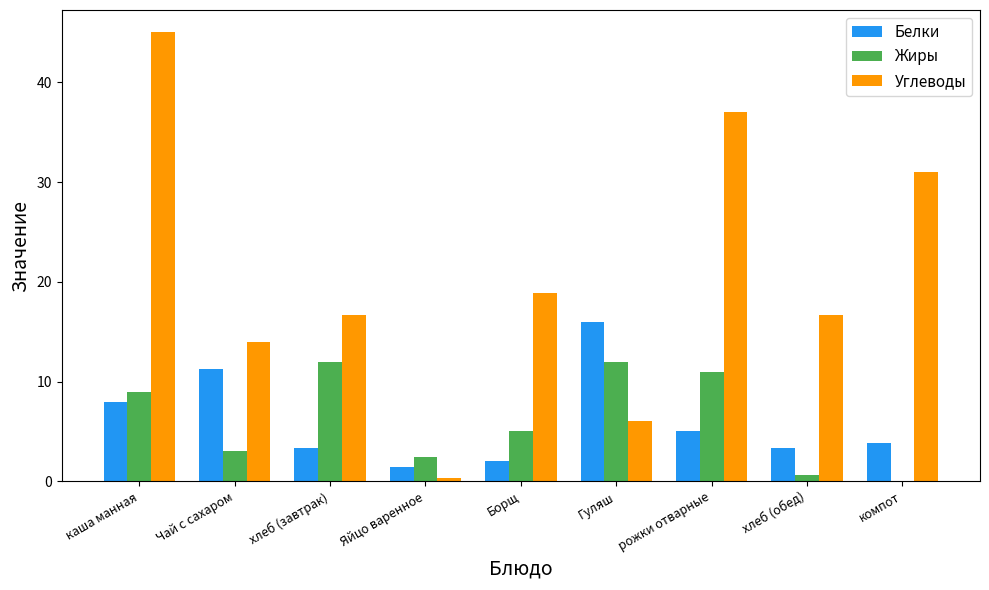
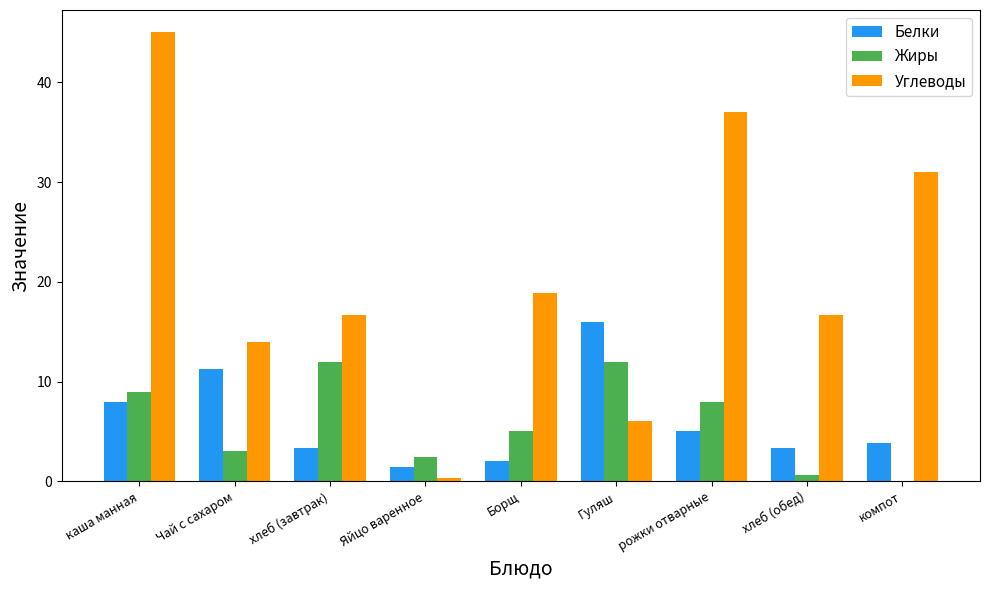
  {
    "Белки": {
      "каша манная": 8,
      "Чай с сахаром": 11,
      "хлеб (завтрак)": 3,
      "Яйцо варенное": 1,
      "Борщ": 2,
      "Гуляш": 16,
      "рожки отварные": 5,
      "хлеб (обед)": 3,
      "компот": 4
    },
    "Жиры": {
      "каша манная": 9,
      "Чай с сахаром": 3,
      "хлеб (завтрак)": 12,
      "Яйцо варенное": 2,
      "Борщ": 5,
      "Гуляш": 12,
-     "рожки отварные": 11,
+     "рожки отварные": 8,
      "хлеб (обед)": 1,
      "компот": 0
    },
    "Углеводы": {
      "каша манная": 45,
      "Чай с сахаром": 14,
      "хлеб (завтрак)": 17,
      "Яйцо варенное": 0,
      "Борщ": 19,
      "Гуляш": 6,
      "рожки отварные": 37,
      "хлеб (обед)": 17,
      "компот": 31
    }
  }
